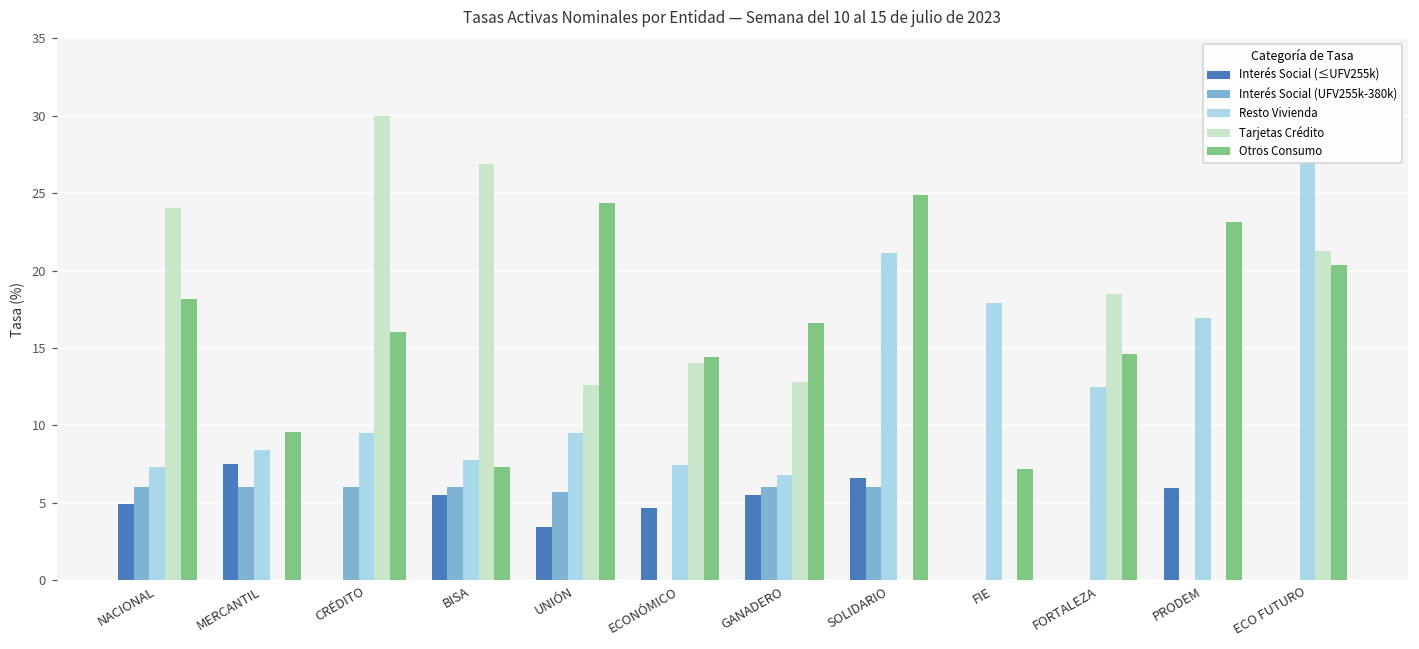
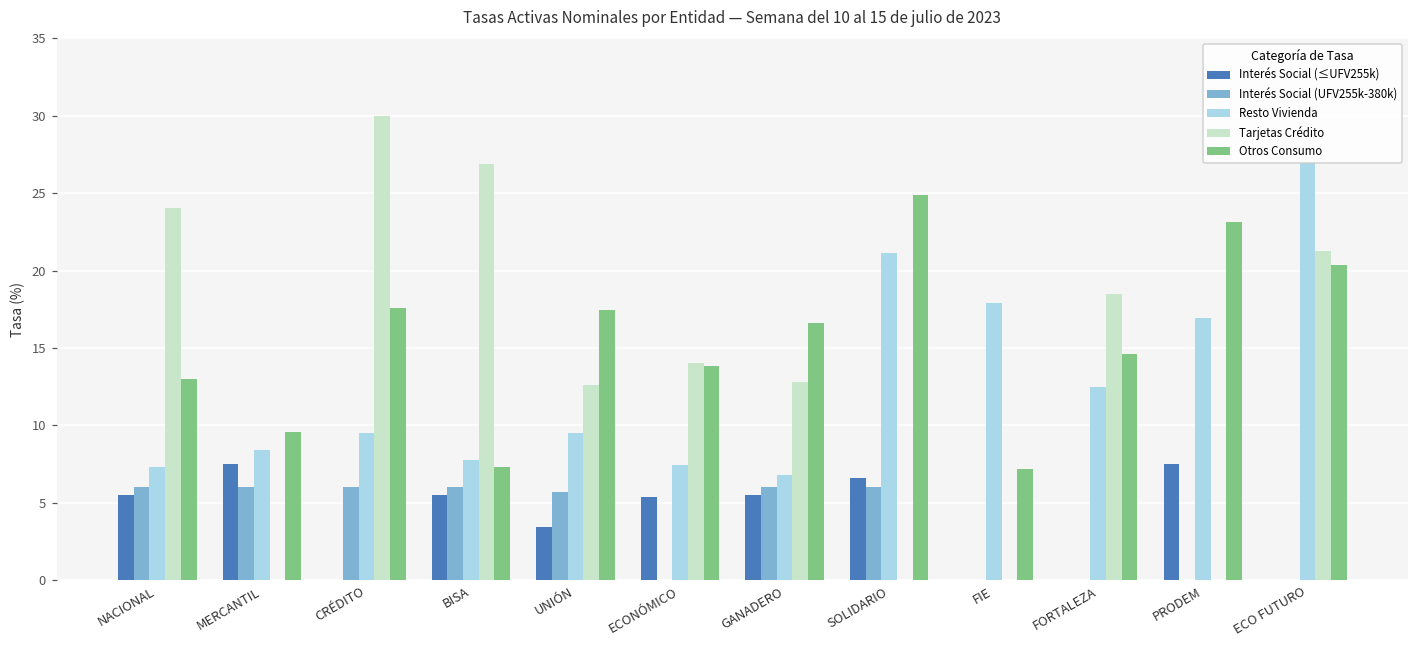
  {
    "Interés Social (≤UFV255k)": {
-     "NACIONAL": 4.9,
+     "NACIONAL": 5.5,
      "MERCANTIL": 7.5,
      "CRÉDITO": 0.0,
      "BISA": 5.5,
      "UNIÓN": 3.5,
-     "ECONÓMICO": 4.7,
+     "ECONÓMICO": 5.4,
      "GANADERO": 5.5,
      "SOLIDARIO": 6.6,
      "FIE": 0.0,
      "FORTALEZA": 0.0,
-     "PRODEM": 6.0,
+     "PRODEM": 7.5,
      "ECO FUTURO": 0.0
    },
    "Otros Consumo": {
-     "NACIONAL": 18.2,
+     "NACIONAL": 13.0,
      "MERCANTIL": 9.6,
-     "CRÉDITO": 16.0,
+     "CRÉDITO": 17.6,
      "BISA": 7.4,
-     "UNIÓN": 24.4,
-     "ECONÓMICO": 14.5,
+     "UNIÓN": 17.5,
+     "ECONÓMICO": 13.8,
      "GANADERO": 16.6,
      "SOLIDARIO": 24.9,
      "FIE": 7.2,
      "FORTALEZA": 14.6,
      "PRODEM": 23.2,
      "ECO FUTURO": 20.4
    }
  }
